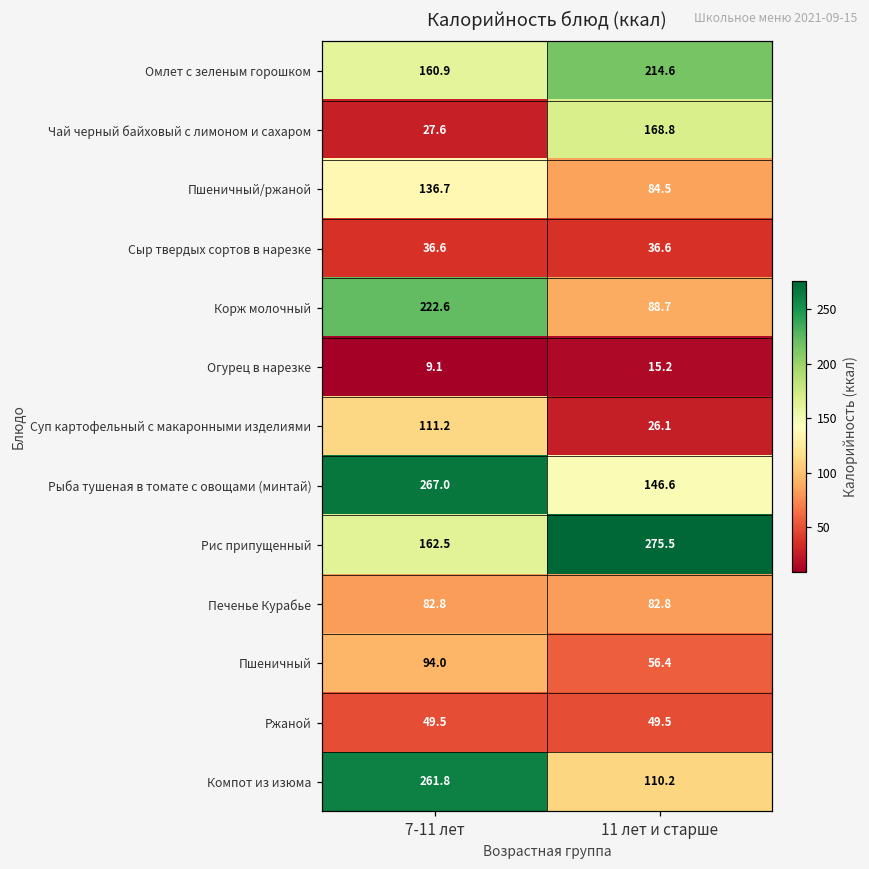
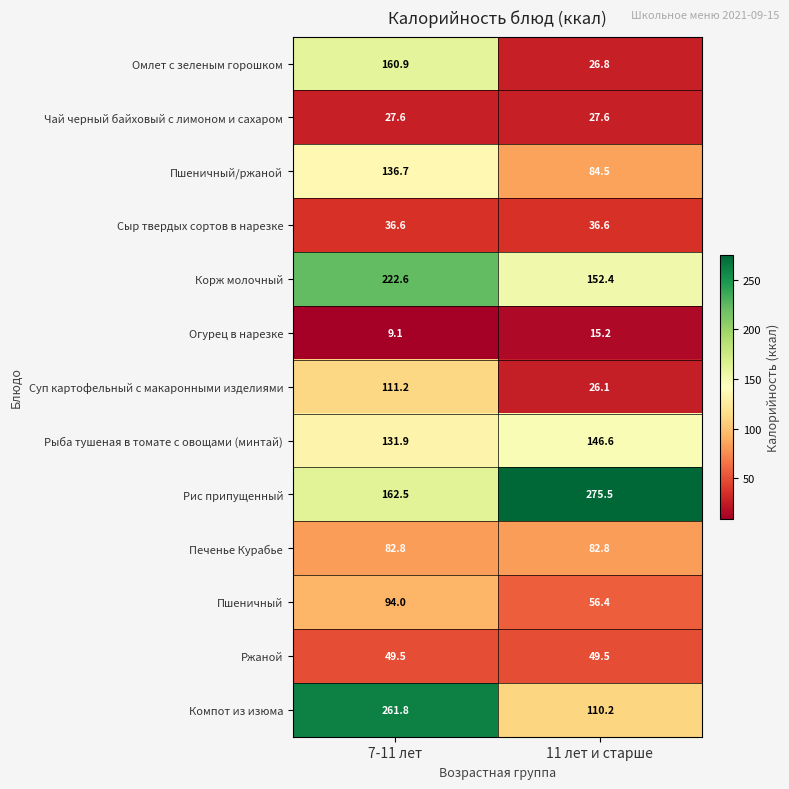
  {
    "Омлет с зеленым горошком": {
      "7-11 лет": 160.9,
-     "11 лет и старше": 214.6
+     "11 лет и старше": 26.8
    },
    "Чай черный байховый с лимоном и сахаром": {
      "7-11 лет": 27.6,
-     "11 лет и старше": 168.8
+     "11 лет и старше": 27.6
    },
    "Пшеничный/ржаной": {
      "7-11 лет": 136.7,
      "11 лет и старше": 84.5
    },
    "Сыр твердых сортов в нарезке": {
      "7-11 лет": 36.6,
      "11 лет и старше": 36.6
    },
    "Корж молочный": {
      "7-11 лет": 222.6,
-     "11 лет и старше": 88.7
+     "11 лет и старше": 152.4
    },
    "Огурец в нарезке": {
      "7-11 лет": 9.1,
      "11 лет и старше": 15.2
    },
    "Суп картофельный с макаронными изделиями": {
      "7-11 лет": 111.2,
      "11 лет и старше": 26.1
    },
    "Рыба тушеная в томате с овощами (минтай)": {
-     "7-11 лет": 267.0,
+     "7-11 лет": 131.9,
      "11 лет и старше": 146.6
    },
    "Рис припущенный": {
      "7-11 лет": 162.5,
      "11 лет и старше": 275.5
    },
    "Печенье Курабье": {
      "7-11 лет": 82.8,
      "11 лет и старше": 82.8
    },
    "Пшеничный": {
      "7-11 лет": 94.0,
      "11 лет и старше": 56.4
    },
    "Ржаной": {
      "7-11 лет": 49.5,
      "11 лет и старше": 49.5
    },
    "Компот из изюма": {
      "7-11 лет": 261.8,
      "11 лет и старше": 110.2
    }
  }
